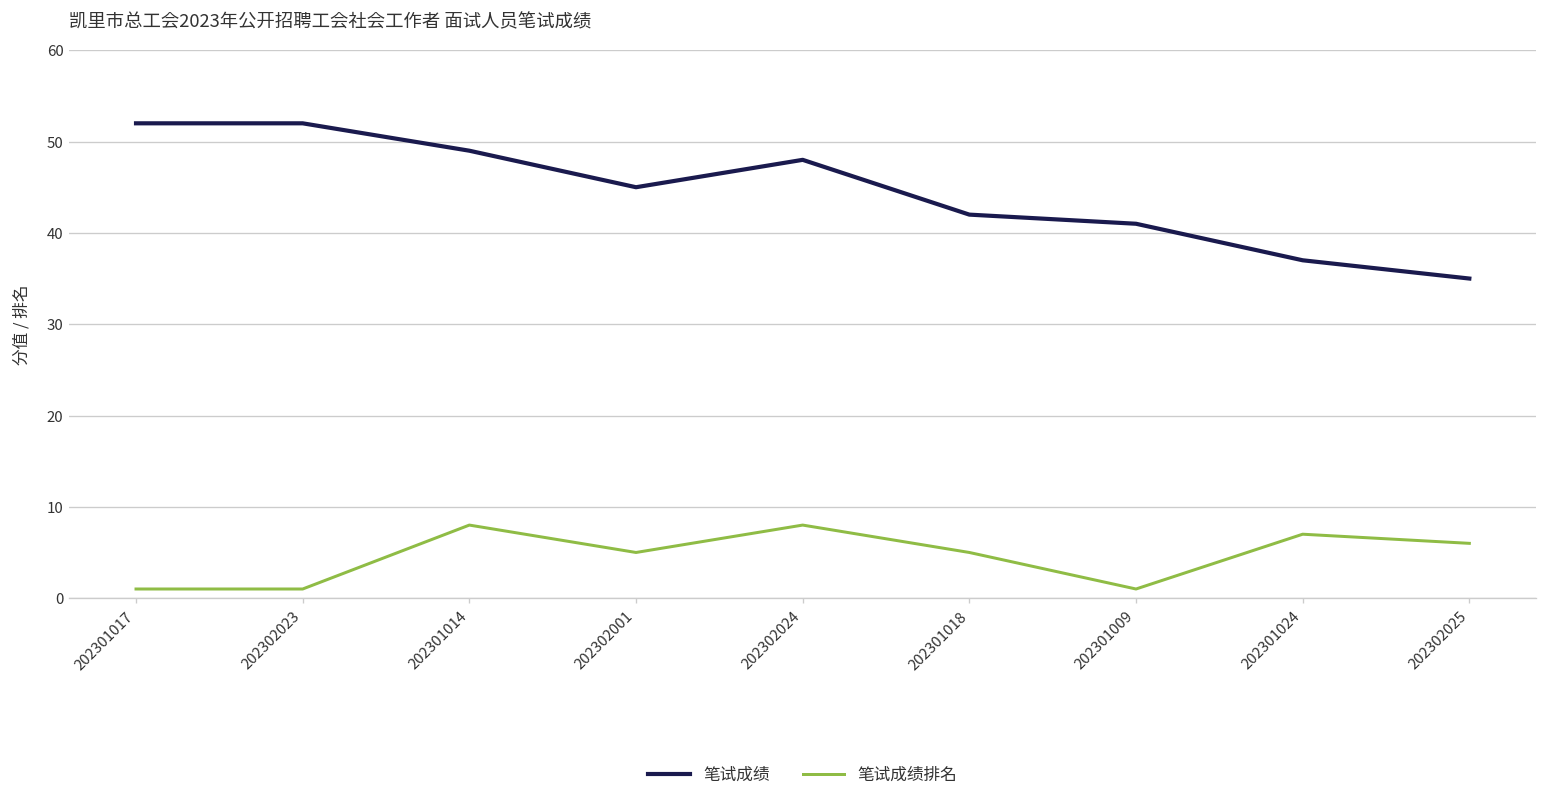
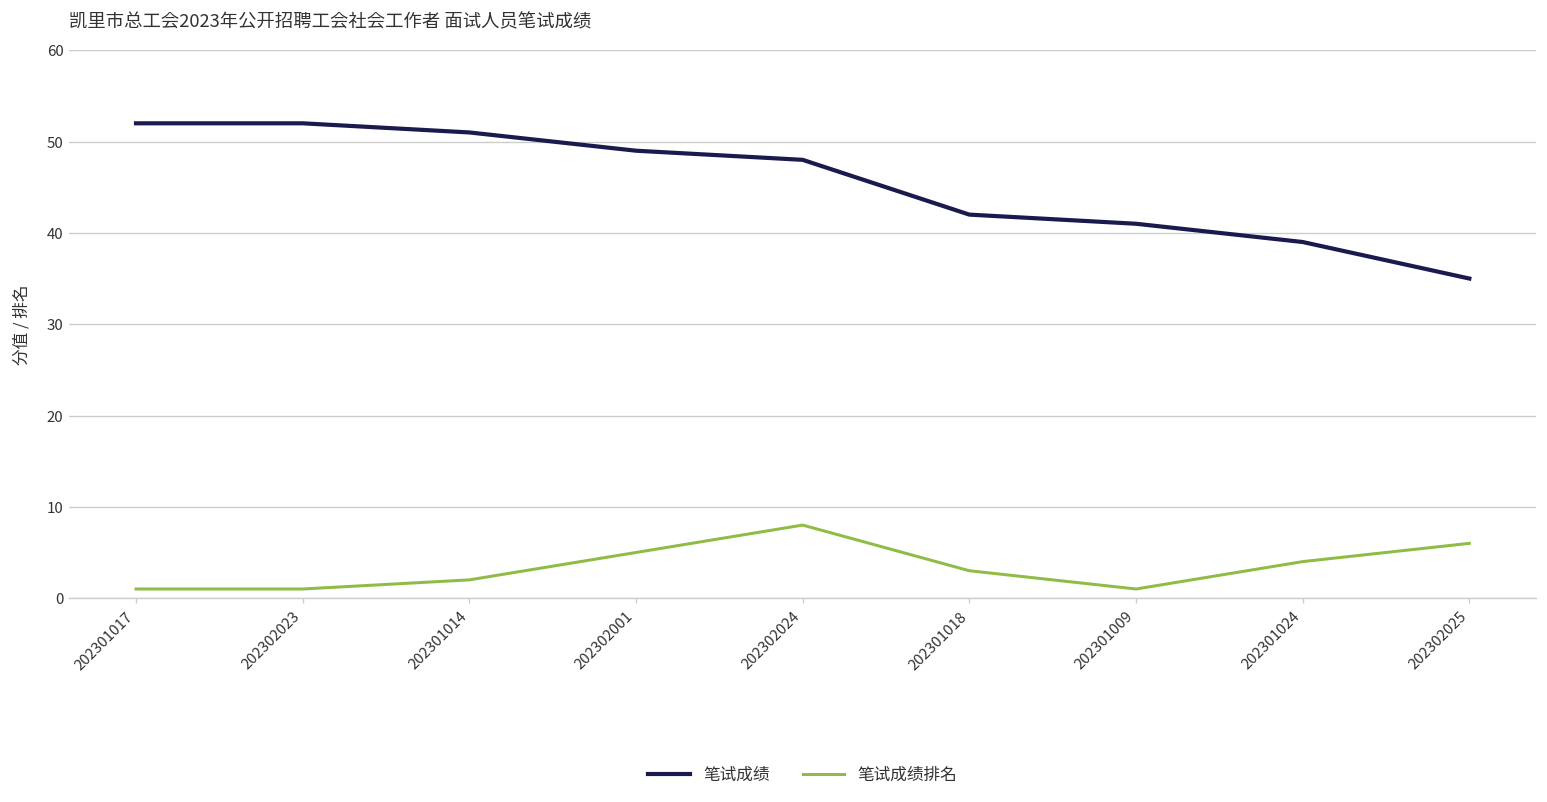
  {
    "笔试成绩": {
      "202301017": 52,
      "202302023": 52,
-     "202301014": 49,
-     "202302001": 45,
+     "202301014": 51,
+     "202302001": 49,
      "202302024": 48,
      "202301018": 42,
      "202301009": 41,
-     "202301024": 37,
+     "202301024": 39,
      "202302025": 35
    },
    "笔试成绩排名": {
      "202301017": 1,
      "202302023": 1,
-     "202301014": 8,
+     "202301014": 2,
      "202302001": 5,
      "202302024": 8,
-     "202301018": 5,
+     "202301018": 3,
      "202301009": 1,
-     "202301024": 7,
+     "202301024": 4,
      "202302025": 6
    }
  }
